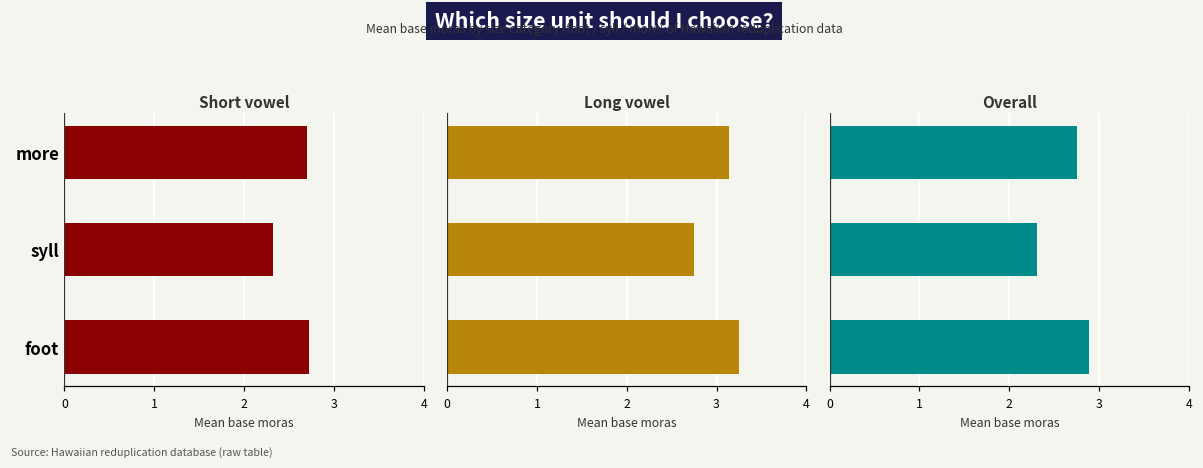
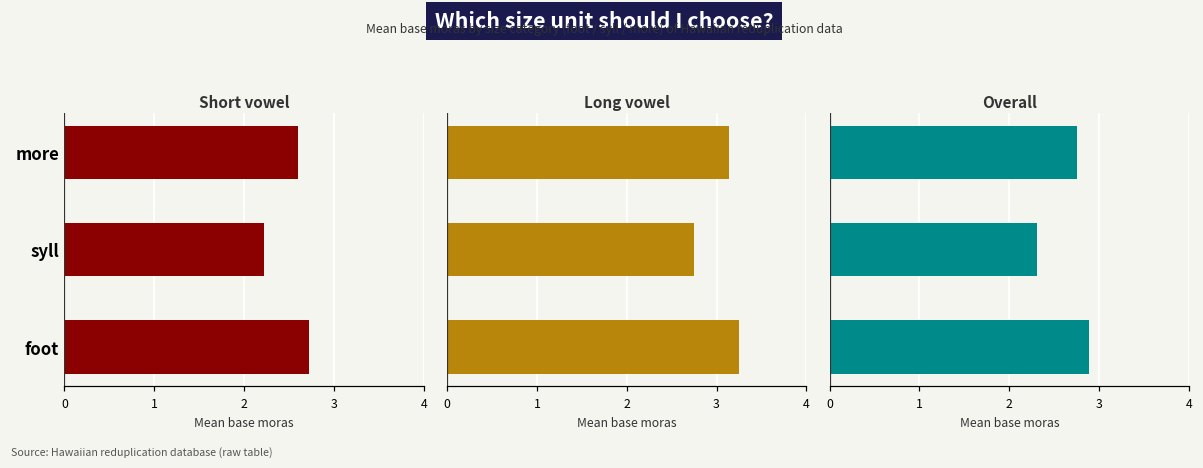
  {
    "Short vowel": {
-     "more": 2.7,
-     "syll": 2.3,
+     "more": 2.6,
+     "syll": 2.2,
      "foot": 2.7
    }
  }
